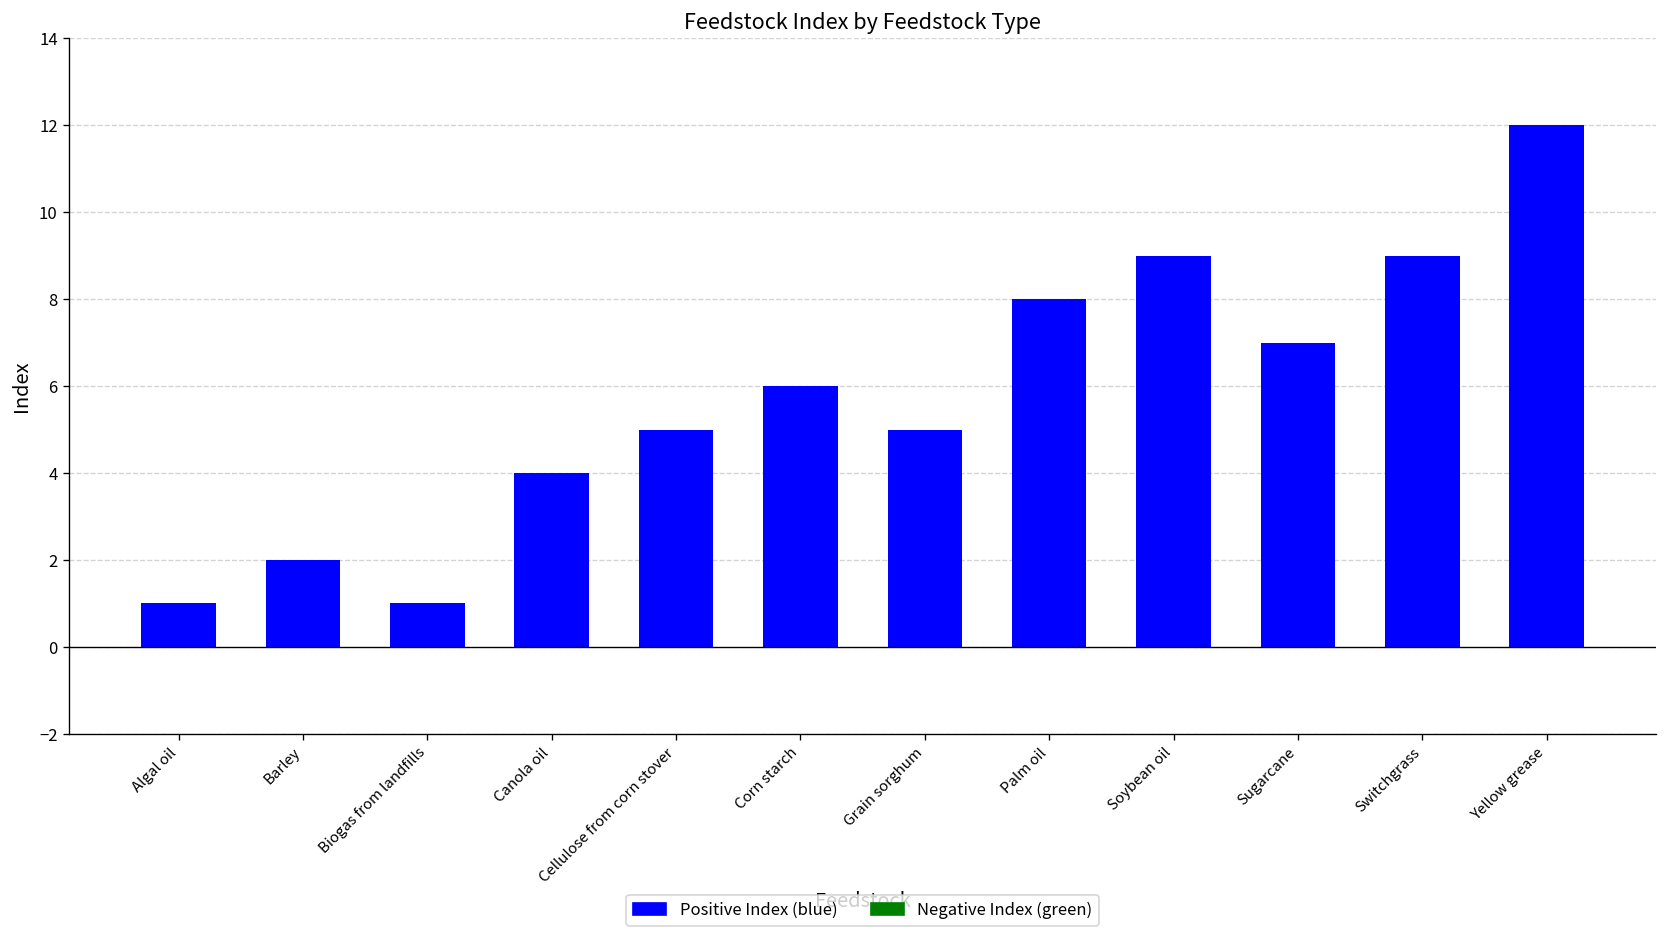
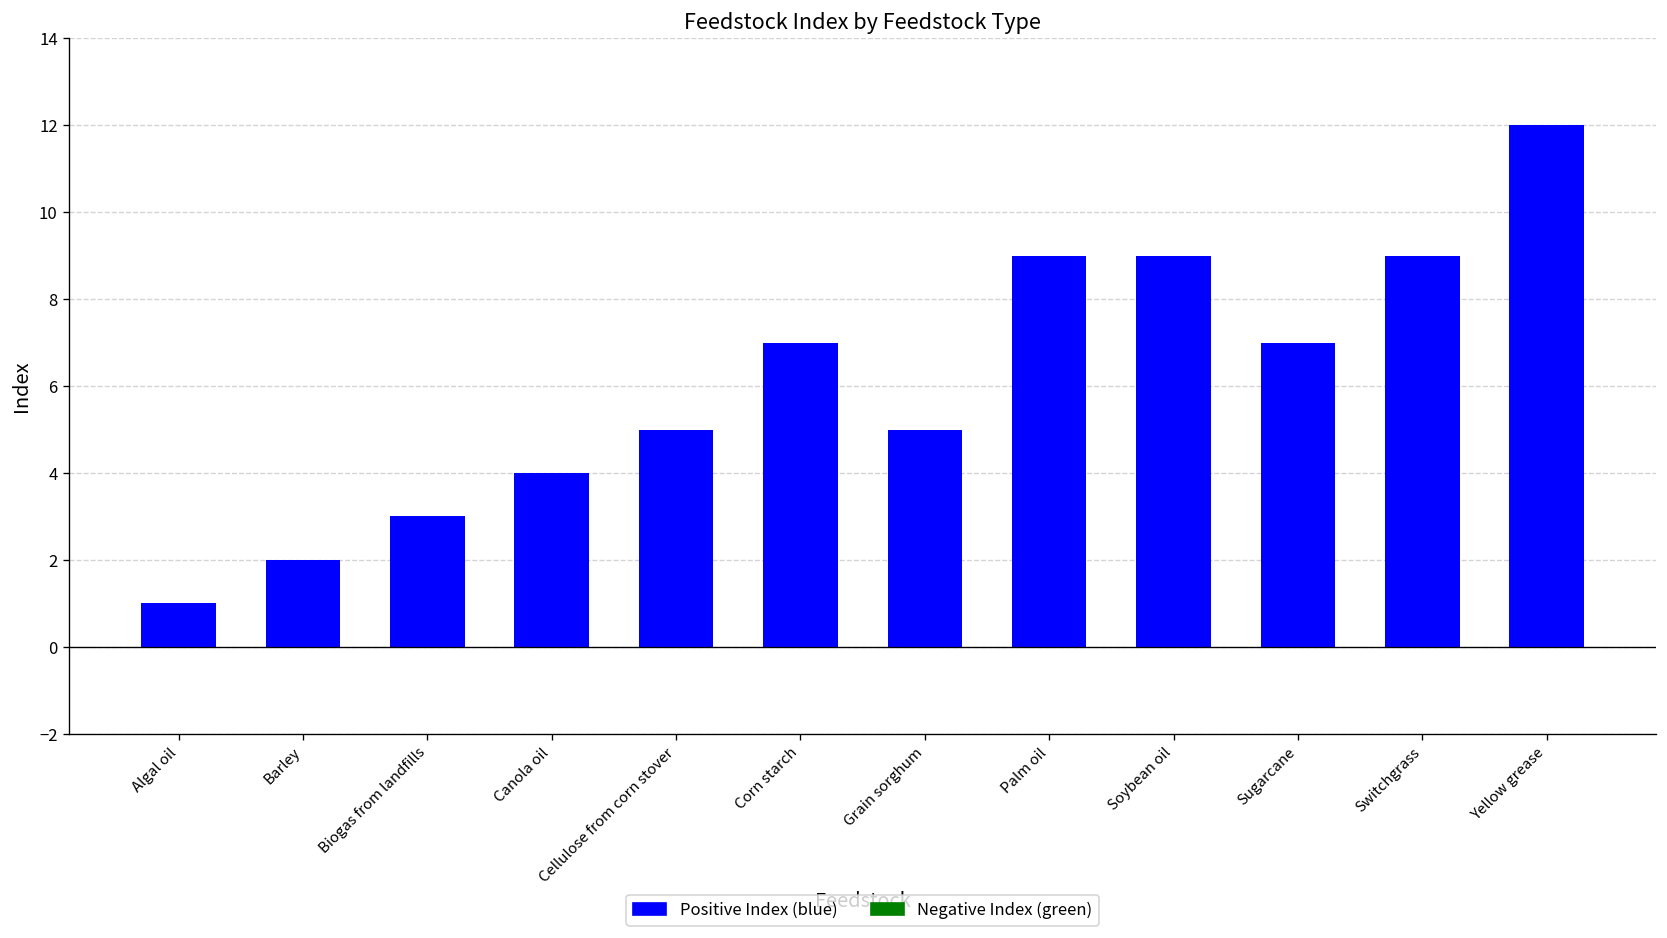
  {
    "Algal oil": 1,
    "Barley": 2,
-   "Biogas from landfills": 1,
+   "Biogas from landfills": 3,
    "Canola oil": 4,
    "Cellulose from corn stover": 5,
-   "Corn starch": 6,
+   "Corn starch": 7,
    "Grain sorghum": 5,
-   "Palm oil": 8,
+   "Palm oil": 9,
    "Soybean oil": 9,
    "Sugarcane": 7,
    "Switchgrass": 9,
    "Yellow grease": 12
  }
